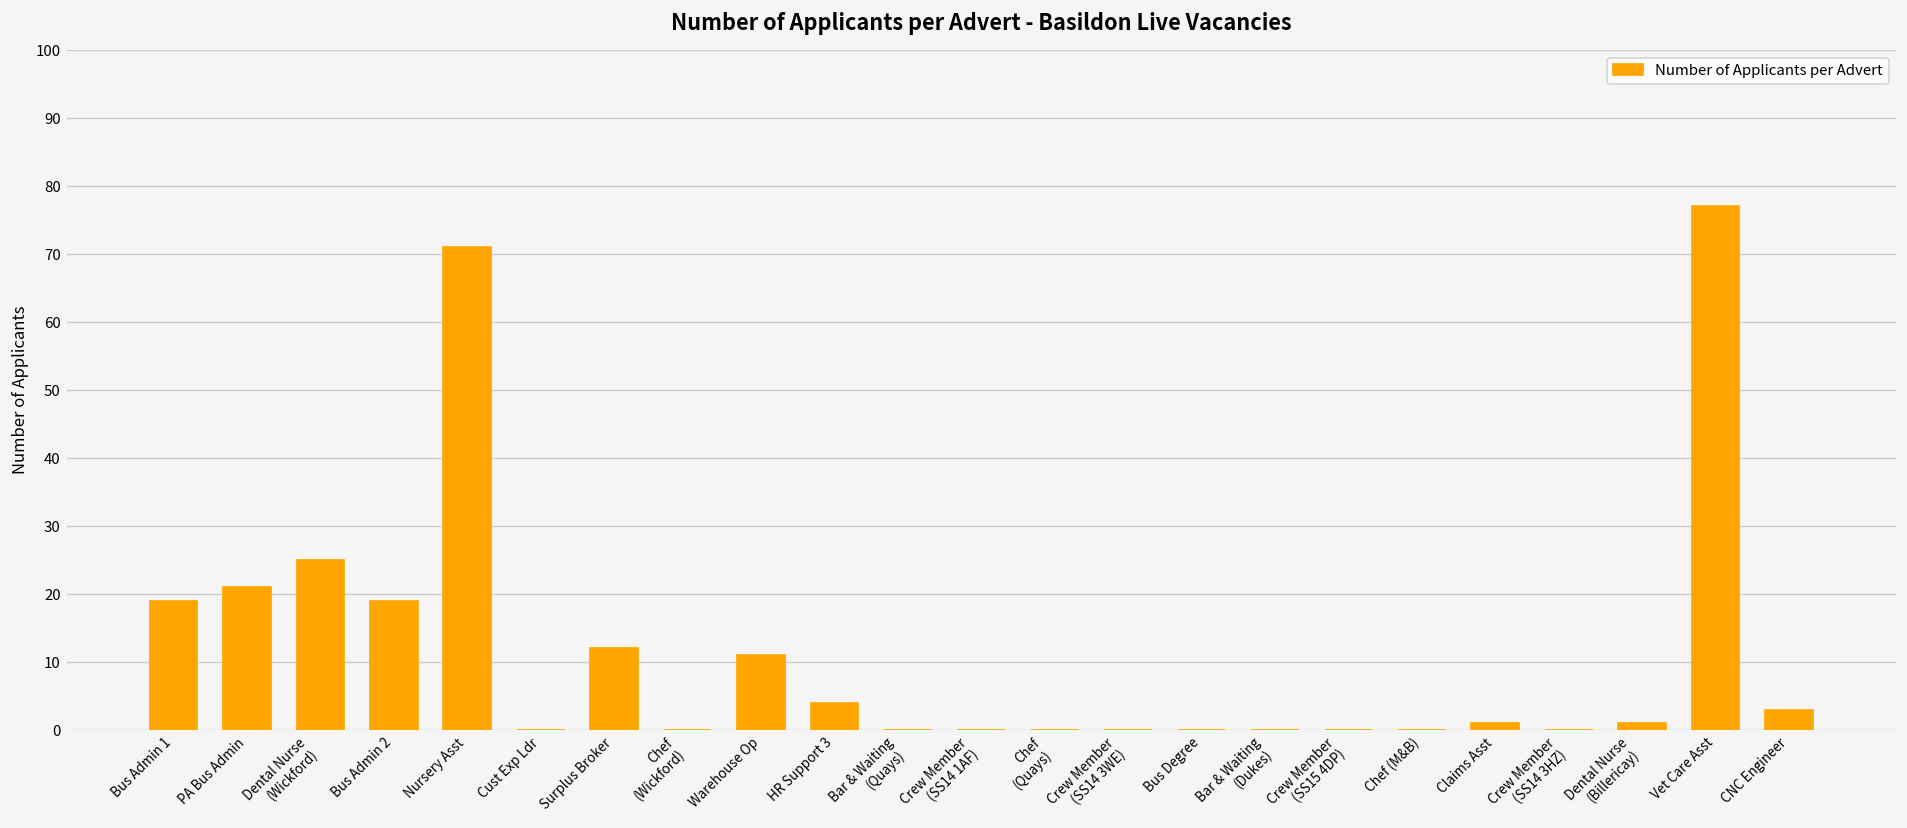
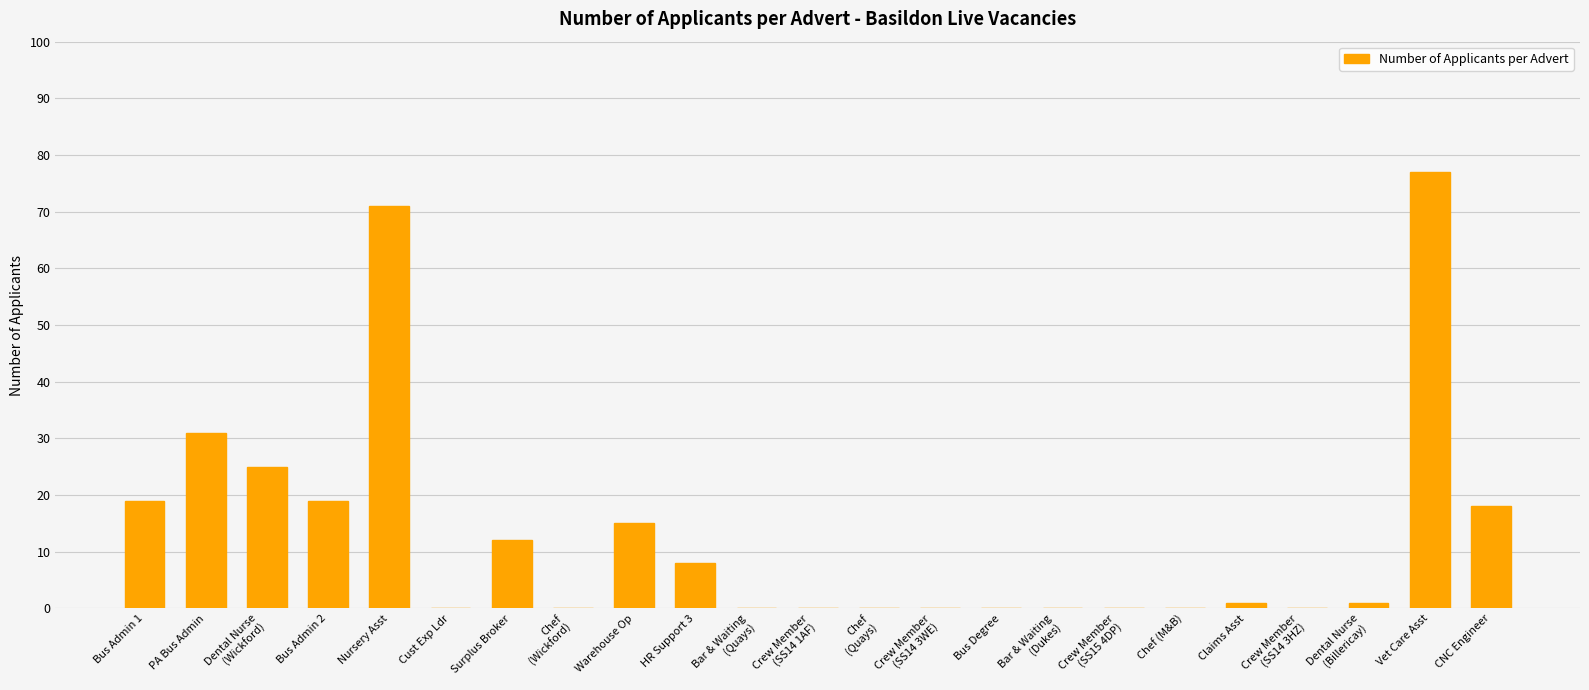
  {
    "Bus Admin 1": 19,
-   "PA Bus Admin": 21,
+   "PA Bus Admin": 31,
    "Dental Nurse (Wickford)": 25,
    "Bus Admin 2": 19,
    "Nursery Asst": 71,
    "Cust Exp Ldr": 0,
    "Surplus Broker": 12,
    "Chef (Wickford)": 0,
-   "Warehouse Op": 11,
-   "HR Support 3": 4,
+   "Warehouse Op": 15,
+   "HR Support 3": 8,
    "Bar & Waiting (Quays)": 0,
    "Crew Member (SS14 1AF)": 0,
    "Chef (Quays)": 0,
    "Crew Member (SS14 3WE)": 0,
    "Bus Degree": 0,
    "Bar & Waiting (Dukes)": 0,
    "Crew Member (SS15 4DP)": 0,
    "Chef (M&B)": 0,
    "Claims Asst": 1,
    "Crew Member (SS14 3HZ)": 0,
    "Dental Nurse (Billericay)": 1,
    "Vet Care Asst": 77,
-   "CNC Engineer": 3
+   "CNC Engineer": 18
  }
